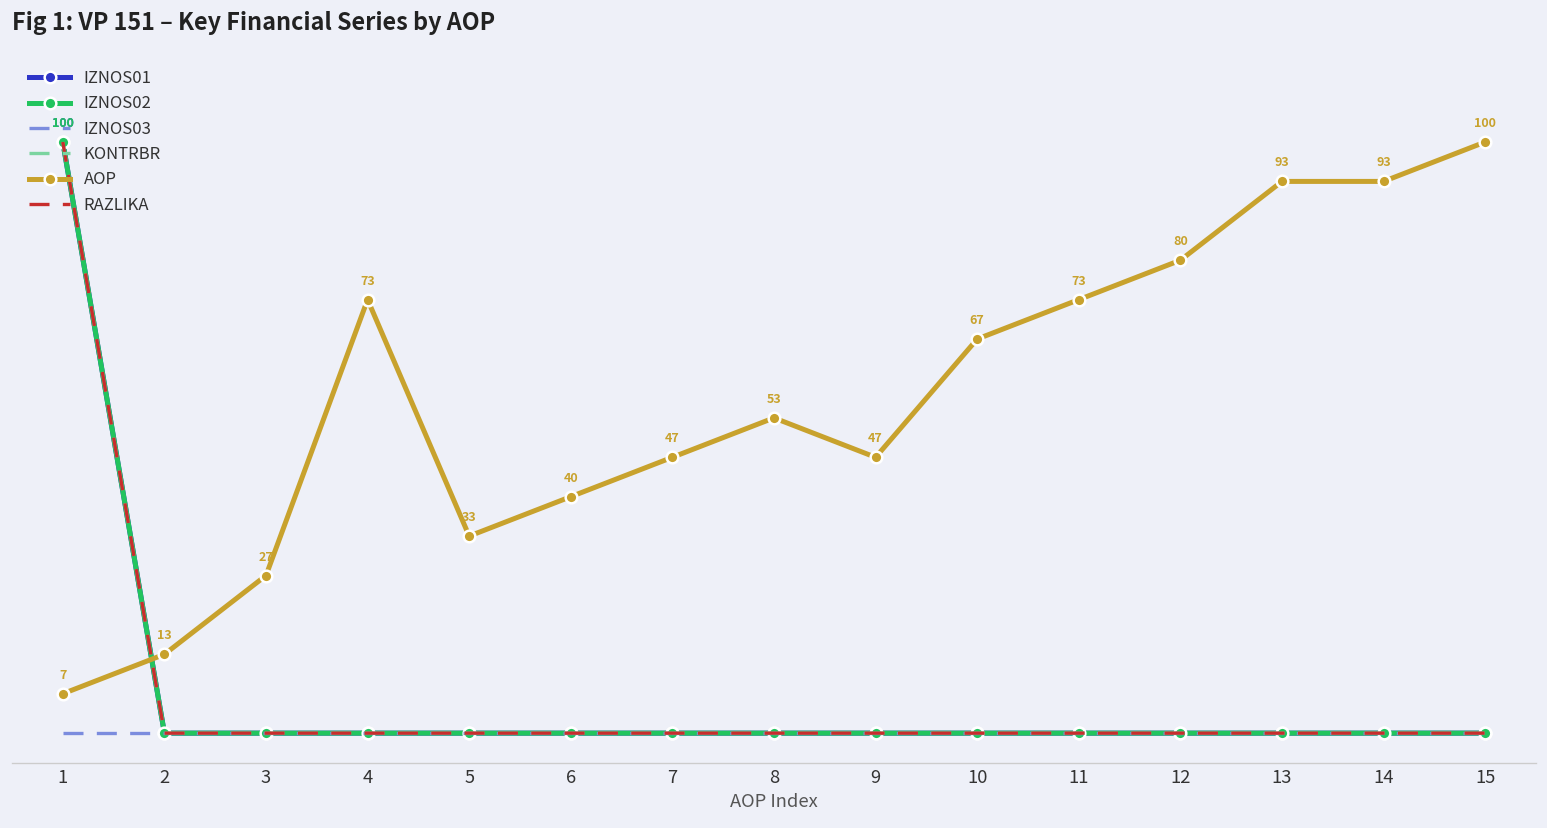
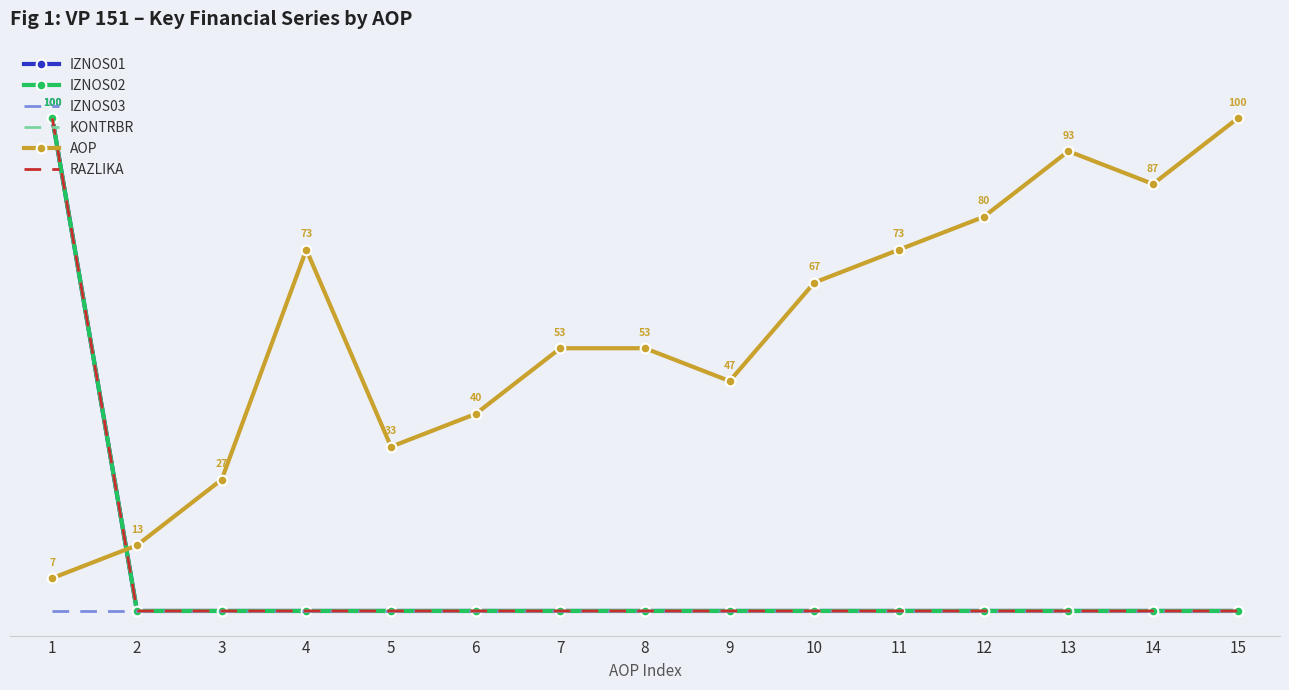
  {
    "AOP": {
      "1": 7,
      "2": 13,
      "3": 27,
      "4": 73,
      "5": 33,
      "6": 40,
-     "7": 47,
+     "7": 53,
      "8": 53,
      "9": 47,
      "10": 67,
      "11": 73,
      "12": 80,
      "13": 93,
-     "14": 93,
+     "14": 87,
      "15": 100
    }
  }
